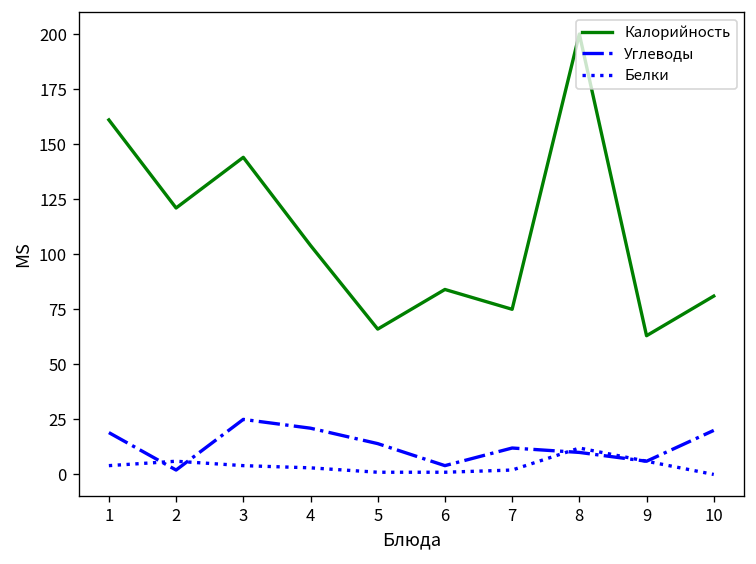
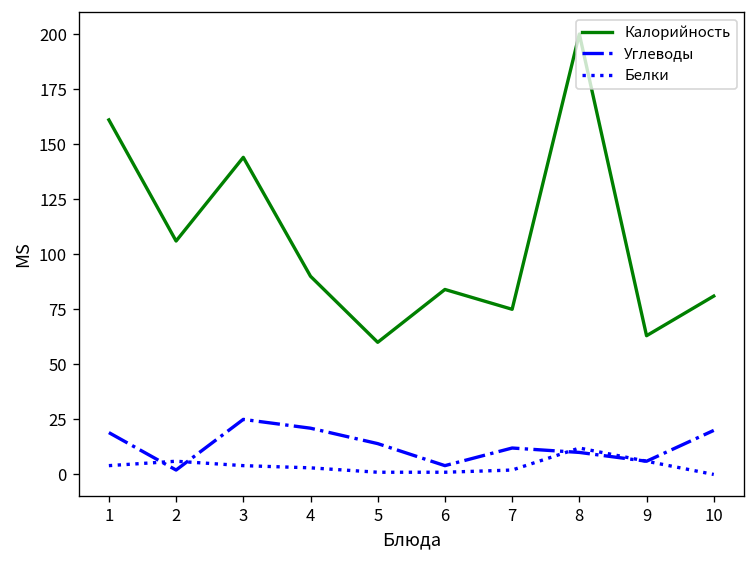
  {
    "Калорийность": {
      "1": 161,
-     "2": 121,
+     "2": 106,
      "3": 144,
-     "4": 104,
-     "5": 66,
+     "4": 90,
+     "5": 60,
      "6": 84,
      "7": 75,
      "9": 63,
      "10": 81
    }
  }
